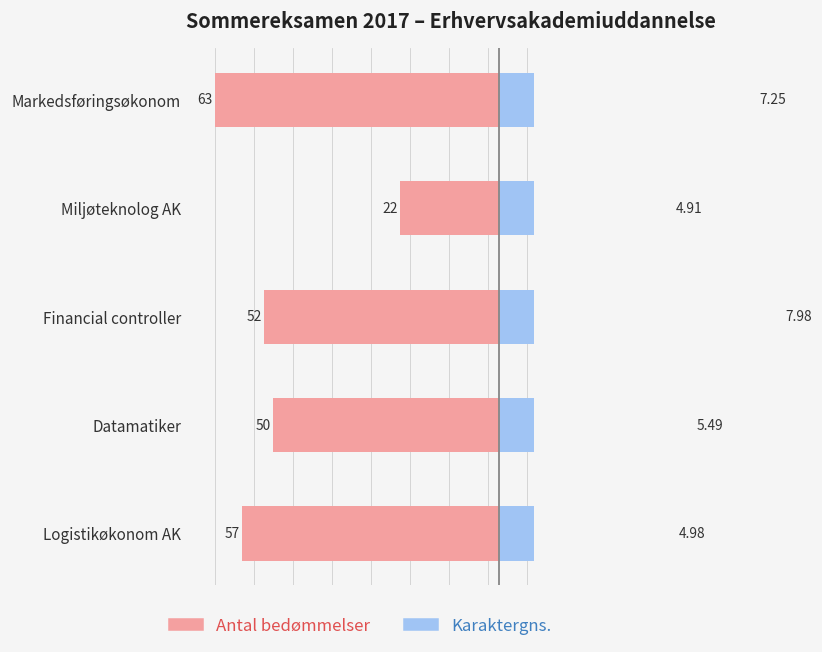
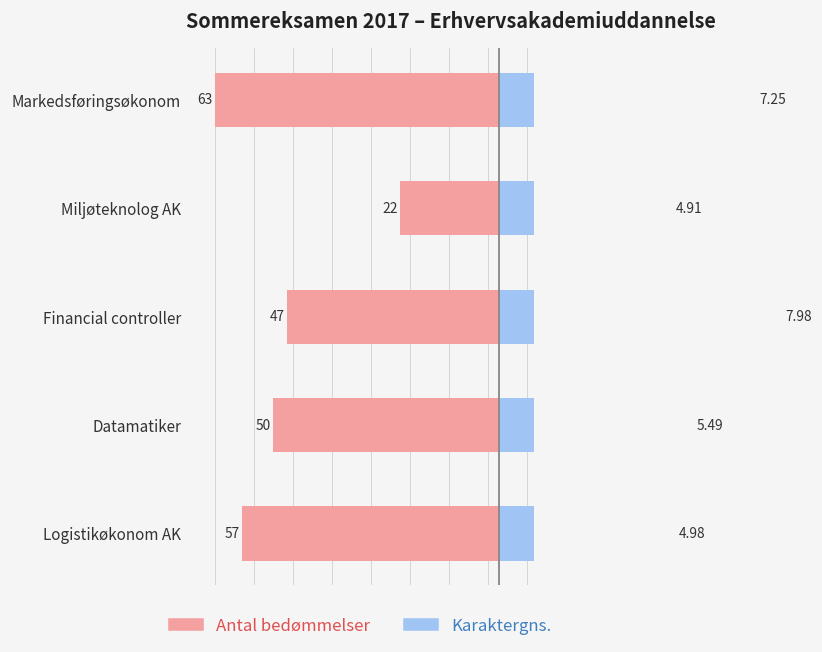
  {
    "Antal bedømmelser": {
-     "Financial controller": 52
+     "Financial controller": 47
    }
  }
